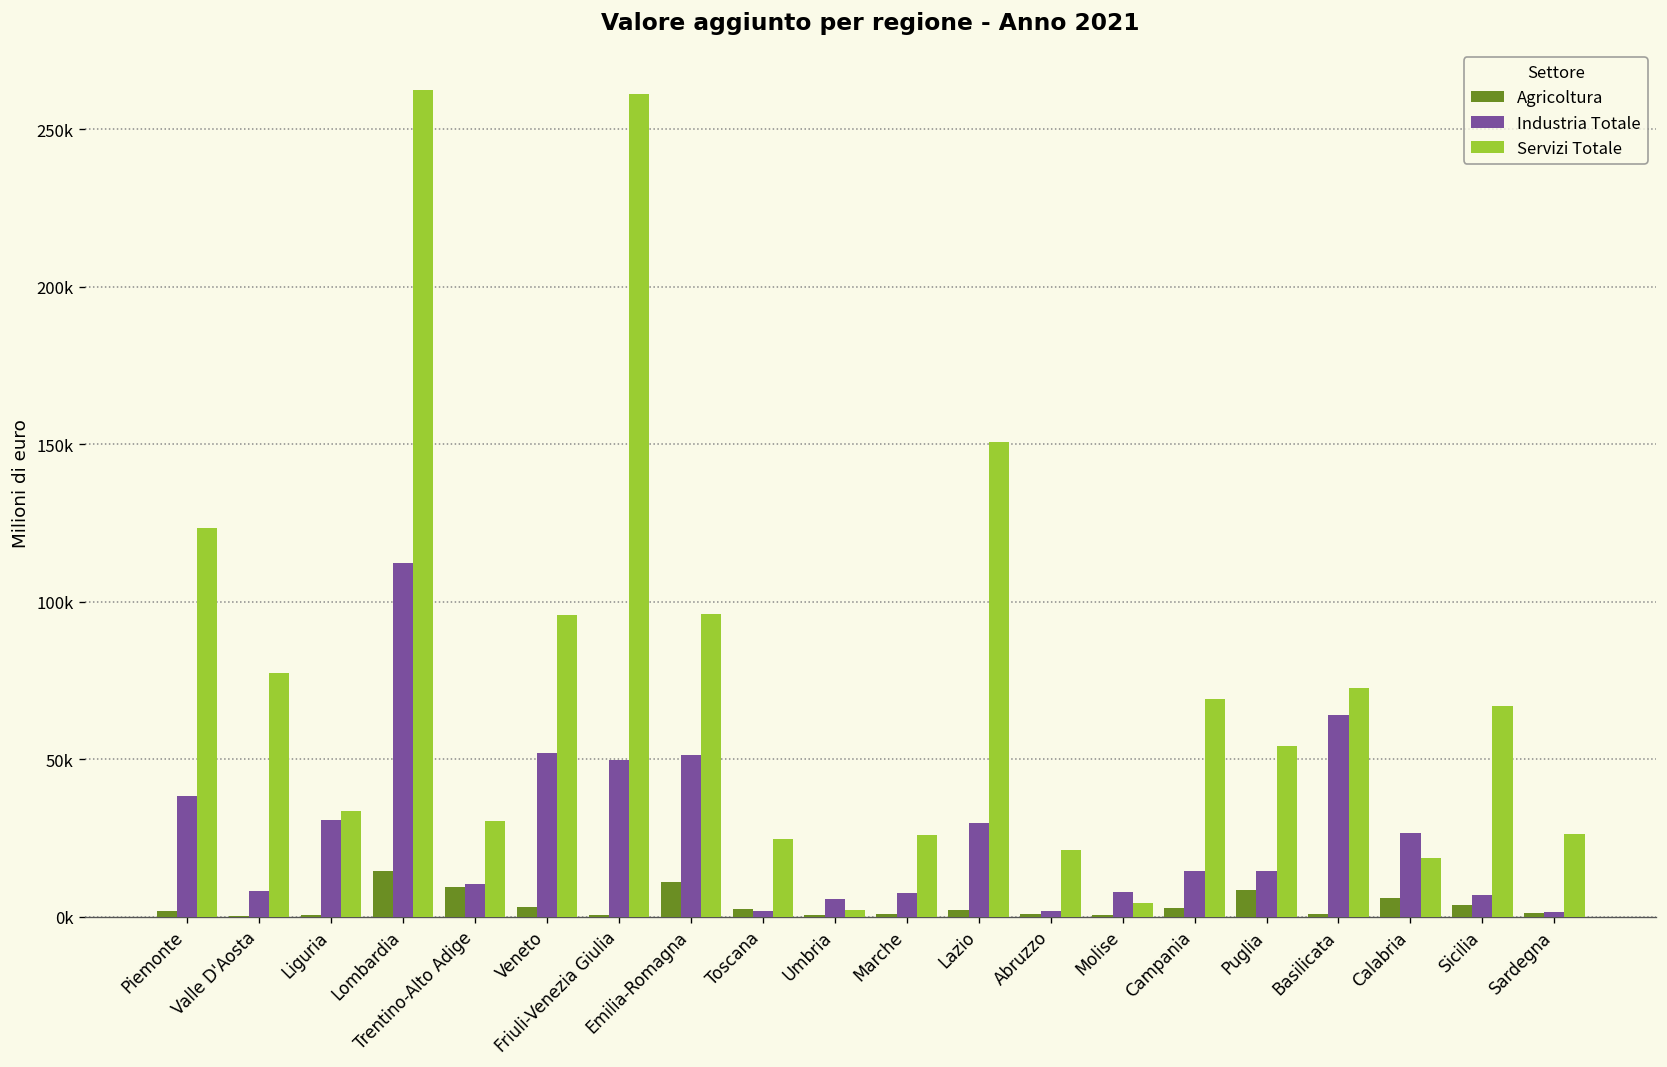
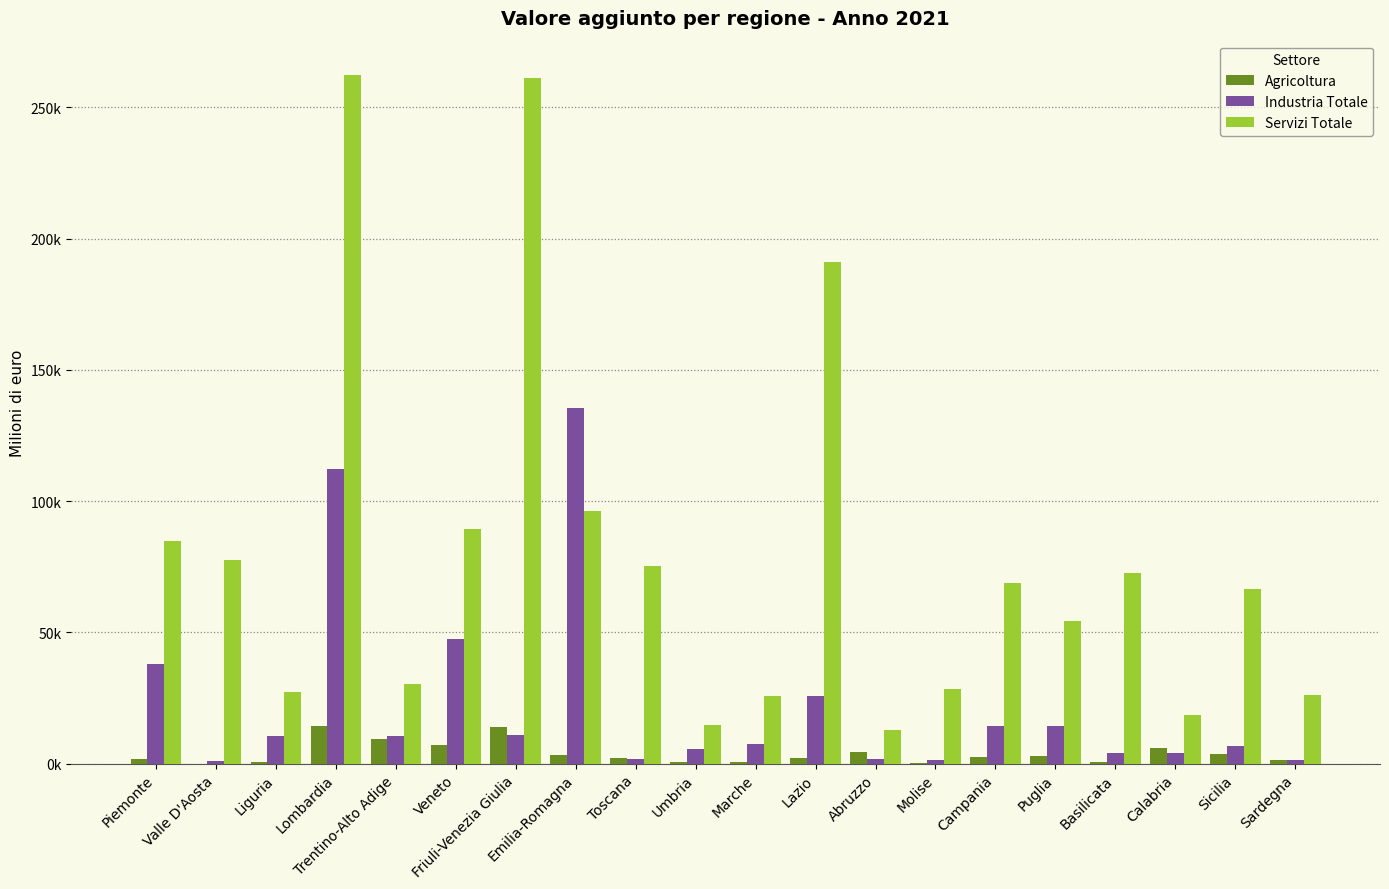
  {
    "Agricoltura": {
      "Piemonte": 2000,
      "Lombardia": 14000,
      "Trentino-Alto Adige": 9000,
-     "Veneto": 3000,
-     "Friuli-Venezia Giulia": 1000,
-     "Emilia-Romagna": 11000,
+     "Veneto": 7000,
+     "Friuli-Venezia Giulia": 14000,
+     "Emilia-Romagna": 3000,
      "Toscana": 2000,
      "Lazio": 2000,
-     "Abruzzo": 1000,
+     "Abruzzo": 5000,
      "Campania": 3000,
-     "Puglia": 8000,
+     "Puglia": 3000,
      "Calabria": 6000,
      "Sicilia": 4000,
      "Sardegna": 1000
    },
    "Industria Totale": {
      "Piemonte": 38000,
-     "Valle D'Aosta": 8000,
-     "Liguria": 31000,
+     "Valle D'Aosta": 1000,
+     "Liguria": 10000,
      "Lombardia": 112000,
      "Trentino-Alto Adige": 10000,
-     "Veneto": 52000,
-     "Friuli-Venezia Giulia": 50000,
-     "Emilia-Romagna": 51000,
+     "Veneto": 47000,
+     "Friuli-Venezia Giulia": 11000,
+     "Emilia-Romagna": 135000,
      "Toscana": 2000,
      "Umbria": 6000,
      "Marche": 7000,
-     "Lazio": 30000,
+     "Lazio": 26000,
      "Abruzzo": 2000,
-     "Molise": 8000,
+     "Molise": 1000,
      "Campania": 14000,
      "Puglia": 14000,
-     "Basilicata": 64000,
-     "Calabria": 26000,
+     "Basilicata": 4000,
+     "Calabria": 4000,
      "Sicilia": 7000,
      "Sardegna": 2000
    },
    "Servizi Totale": {
-     "Piemonte": 123000,
+     "Piemonte": 85000,
      "Valle D'Aosta": 77000,
-     "Liguria": 34000,
+     "Liguria": 27000,
      "Lombardia": 262000,
      "Trentino-Alto Adige": 30000,
-     "Veneto": 96000,
+     "Veneto": 89000,
      "Friuli-Venezia Giulia": 261000,
      "Emilia-Romagna": 96000,
-     "Toscana": 25000,
-     "Umbria": 2000,
+     "Toscana": 75000,
+     "Umbria": 15000,
      "Marche": 26000,
-     "Lazio": 151000,
-     "Abruzzo": 21000,
-     "Molise": 4000,
+     "Lazio": 191000,
+     "Abruzzo": 13000,
+     "Molise": 28000,
      "Campania": 69000,
      "Puglia": 54000,
      "Basilicata": 72000,
      "Calabria": 19000,
      "Sicilia": 67000,
      "Sardegna": 26000
    }
  }
